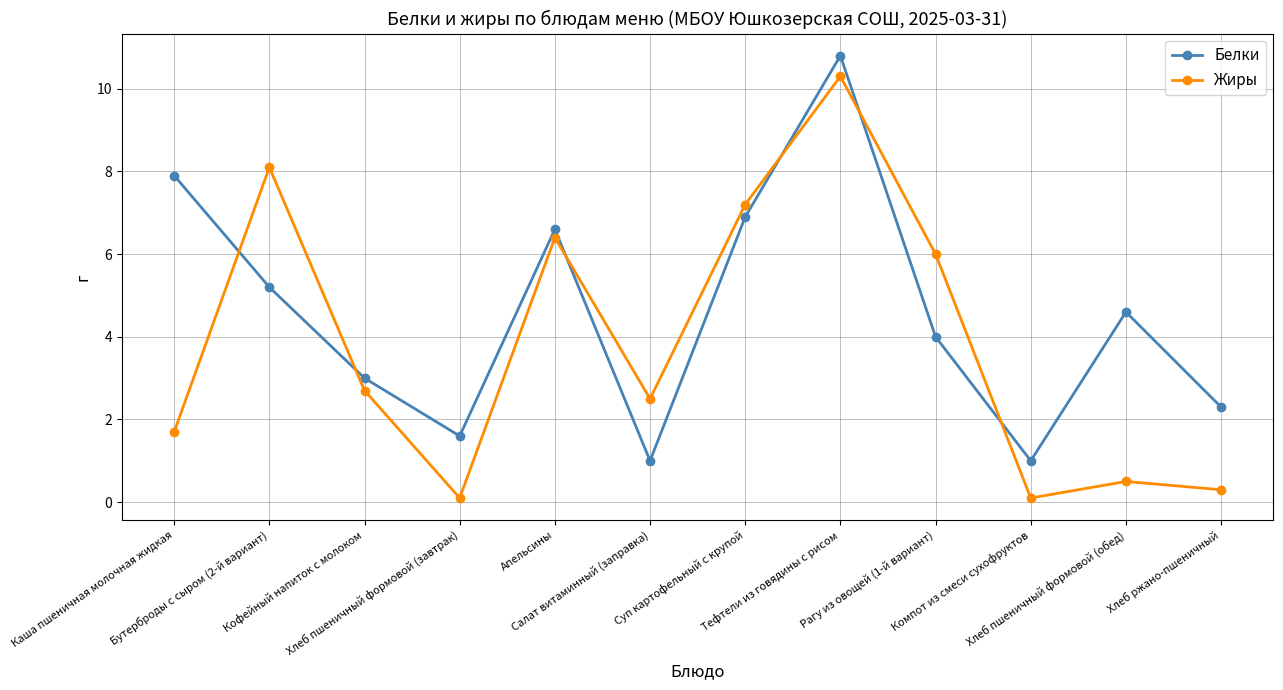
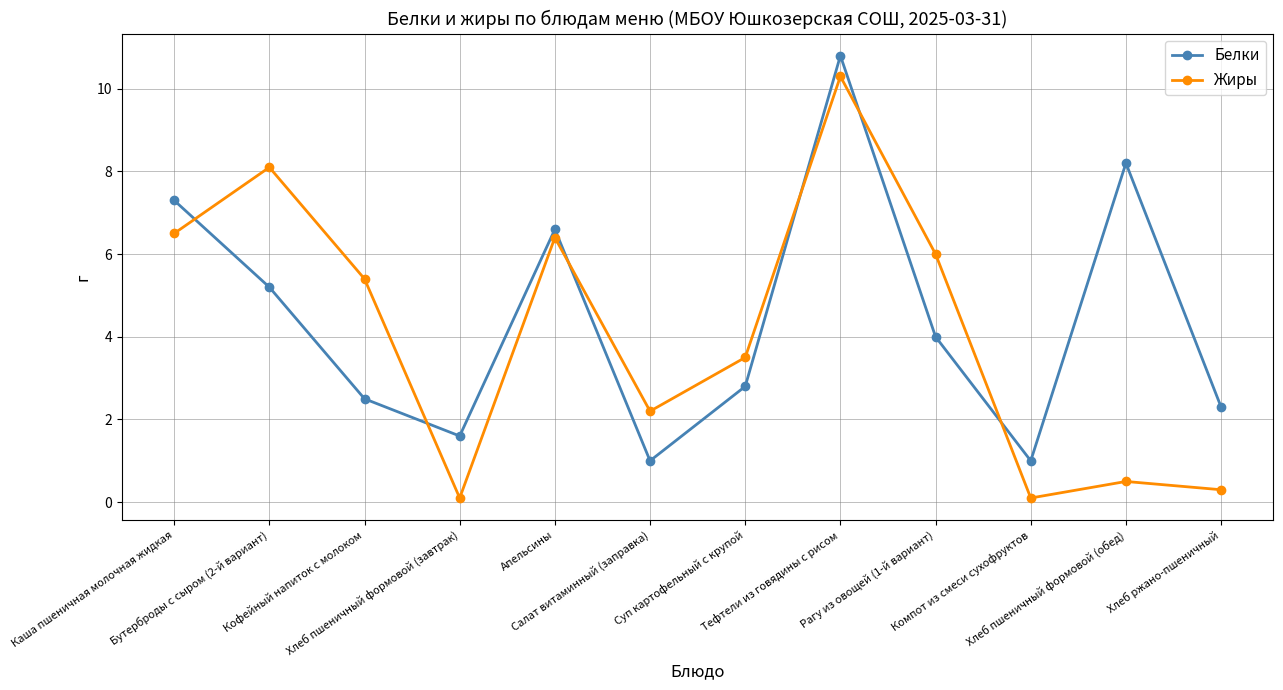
  {
    "Белки": {
-     "Каша пшеничная молочная жидкая": 7.9,
+     "Каша пшеничная молочная жидкая": 7.3,
      "Бутерброды с сыром (2-й вариант)": 5.2,
-     "Кофейный напиток с молоком": 3.0,
+     "Кофейный напиток с молоком": 2.5,
      "Хлеб пшеничный формовой (завтрак)": 1.6,
      "Апельсины": 6.6,
      "Салат витаминный (заправка)": 1.0,
-     "Суп картофельный с крупой": 6.9,
+     "Суп картофельный с крупой": 2.8,
      "Тефтели из говядины с рисом": 10.8,
      "Рагу из овощей (1-й вариант)": 4.0,
      "Компот из смеси сухофруктов": 1.0,
-     "Хлеб пшеничный формовой (обед)": 4.6,
+     "Хлеб пшеничный формовой (обед)": 8.2,
      "Хлеб ржано-пшеничный": 2.3
    },
    "Жиры": {
-     "Каша пшеничная молочная жидкая": 1.7,
+     "Каша пшеничная молочная жидкая": 6.5,
      "Бутерброды с сыром (2-й вариант)": 8.1,
-     "Кофейный напиток с молоком": 2.7,
+     "Кофейный напиток с молоком": 5.4,
      "Хлеб пшеничный формовой (завтрак)": 0.1,
      "Апельсины": 6.4,
-     "Салат витаминный (заправка)": 2.5,
-     "Суп картофельный с крупой": 7.2,
+     "Салат витаминный (заправка)": 2.2,
+     "Суп картофельный с крупой": 3.5,
      "Тефтели из говядины с рисом": 10.3,
      "Рагу из овощей (1-й вариант)": 6.0,
      "Компот из смеси сухофруктов": 0.1,
      "Хлеб пшеничный формовой (обед)": 0.5,
      "Хлеб ржано-пшеничный": 0.3
    }
  }
